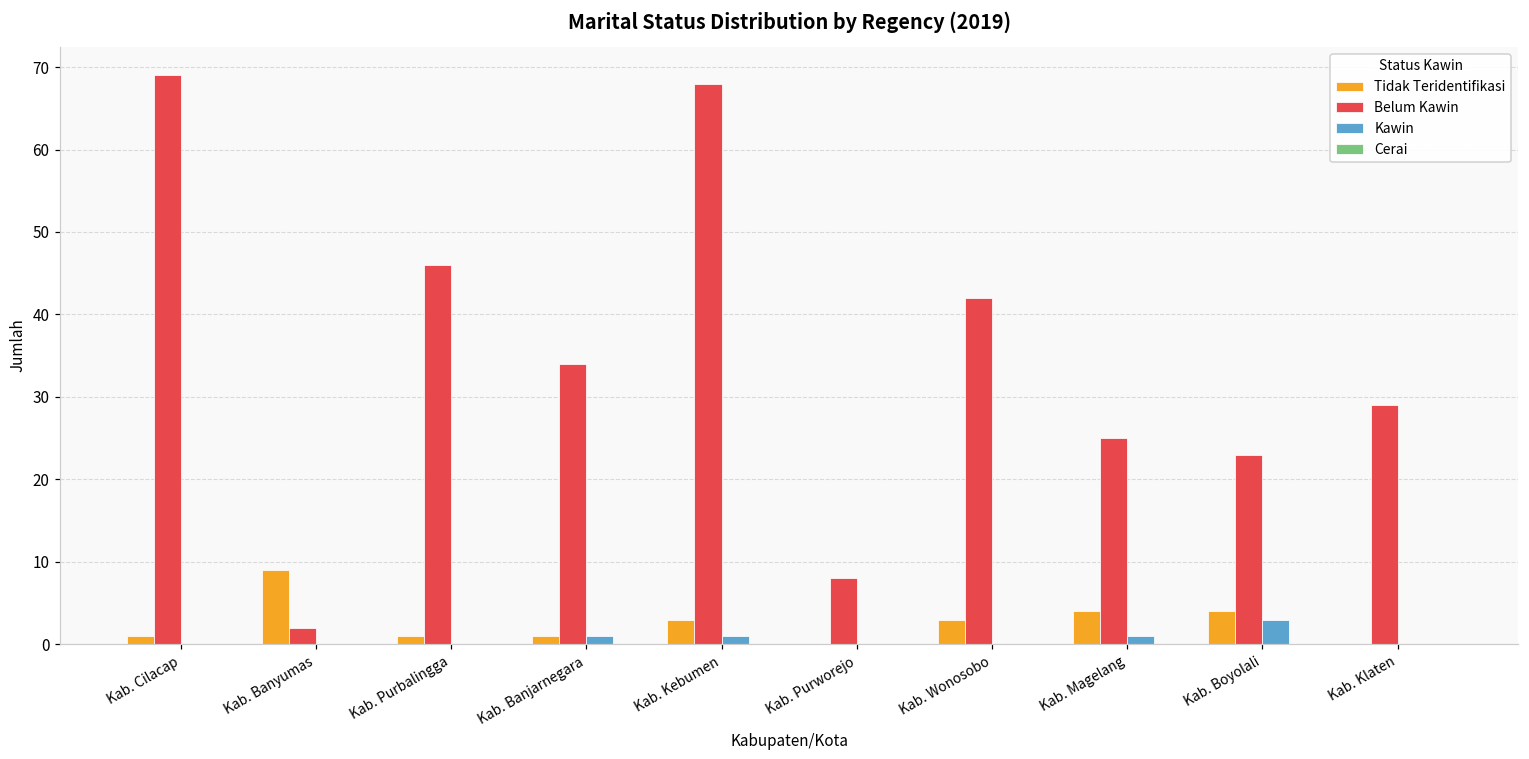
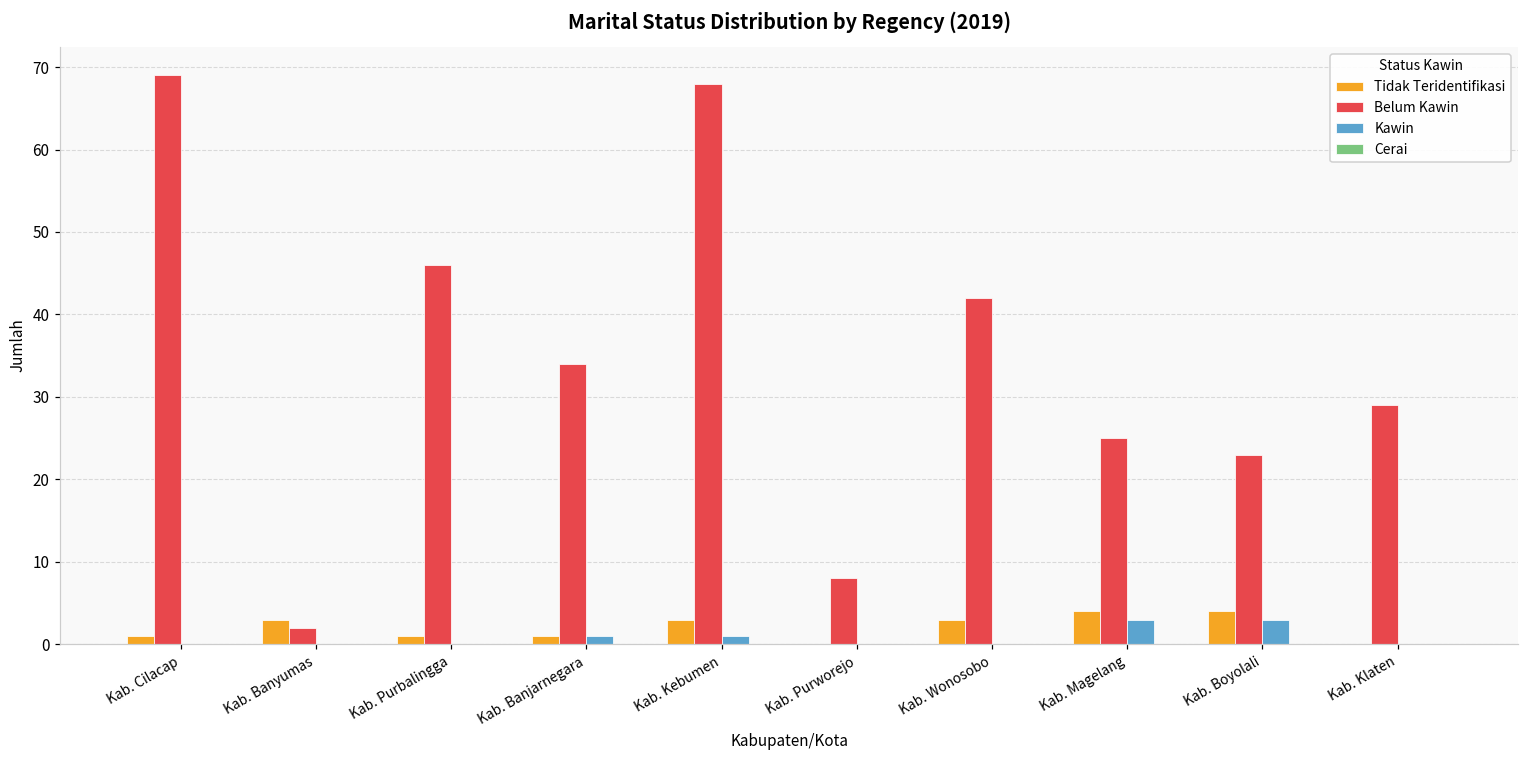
  {
    "Tidak Teridentifikasi": {
      "Kab. Cilacap": 1,
-     "Kab. Banyumas": 9,
+     "Kab. Banyumas": 3,
      "Kab. Purbalingga": 1,
      "Kab. Banjarnegara": 1,
      "Kab. Kebumen": 3,
      "Kab. Purworejo": 0,
      "Kab. Wonosobo": 3,
      "Kab. Magelang": 4,
      "Kab. Boyolali": 4,
      "Kab. Klaten": 0
    },
    "Belum Kawin": {
      "Kab. Cilacap": 69,
      "Kab. Banyumas": 2,
      "Kab. Purbalingga": 46,
      "Kab. Banjarnegara": 34,
      "Kab. Kebumen": 68,
      "Kab. Purworejo": 8,
      "Kab. Wonosobo": 42,
      "Kab. Magelang": 25,
      "Kab. Boyolali": 23,
      "Kab. Klaten": 29
    },
    "Kawin": {
      "Kab. Cilacap": 0,
      "Kab. Banyumas": 0,
      "Kab. Purbalingga": 0,
      "Kab. Banjarnegara": 1,
      "Kab. Kebumen": 1,
      "Kab. Purworejo": 0,
      "Kab. Wonosobo": 0,
-     "Kab. Magelang": 1,
+     "Kab. Magelang": 3,
      "Kab. Boyolali": 3,
      "Kab. Klaten": 0
    },
    "Cerai": {
      "Kab. Cilacap": 0,
      "Kab. Banyumas": 0,
      "Kab. Purbalingga": 0,
      "Kab. Banjarnegara": 0,
      "Kab. Kebumen": 0,
      "Kab. Purworejo": 0,
      "Kab. Wonosobo": 0,
      "Kab. Magelang": 0,
      "Kab. Boyolali": 0,
      "Kab. Klaten": 0
    }
  }
